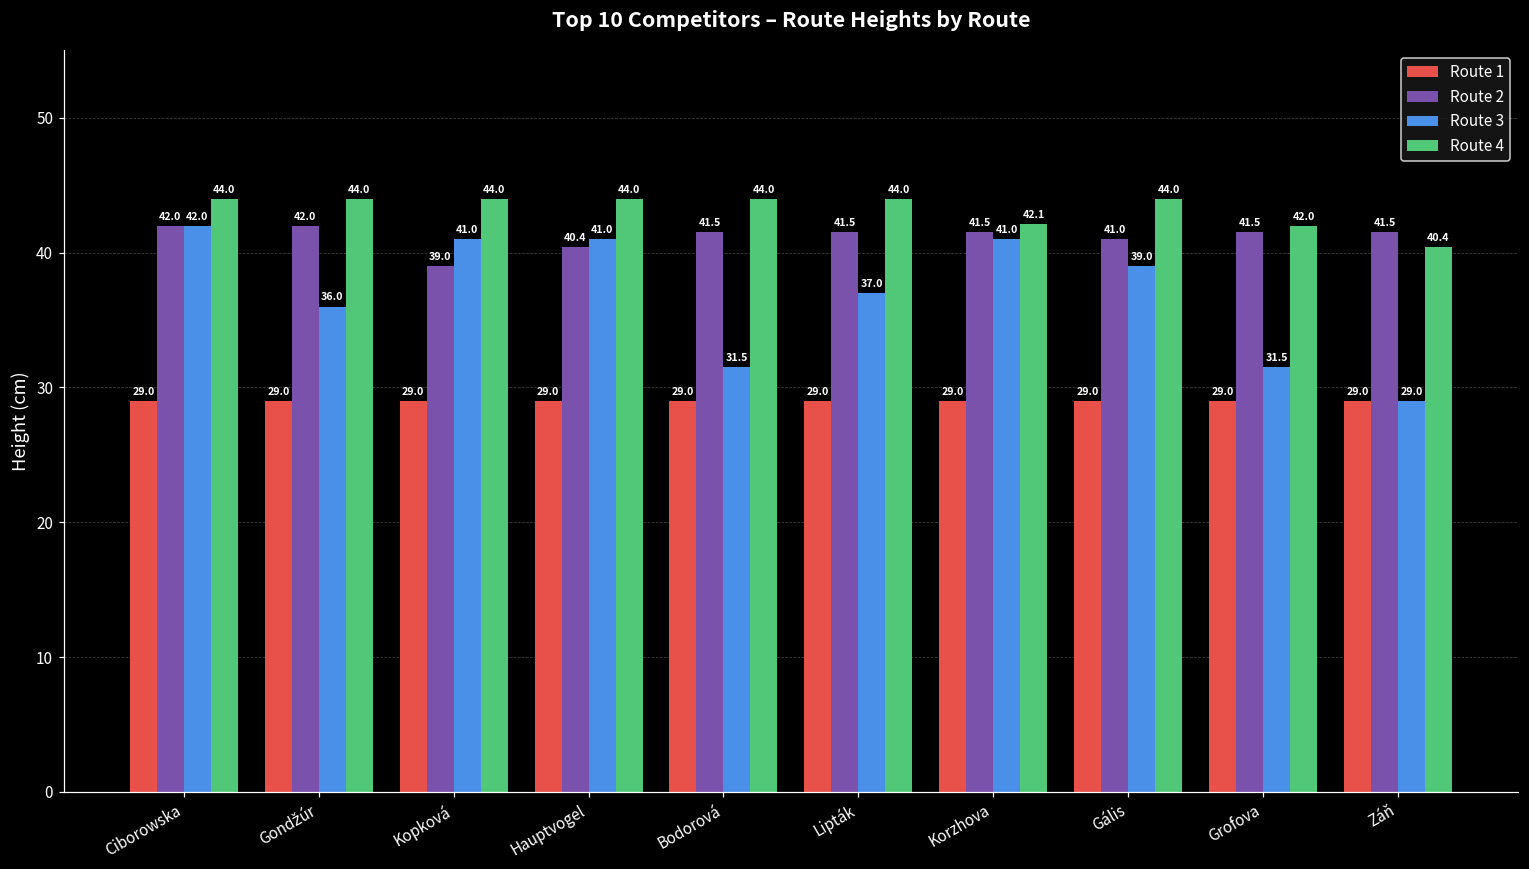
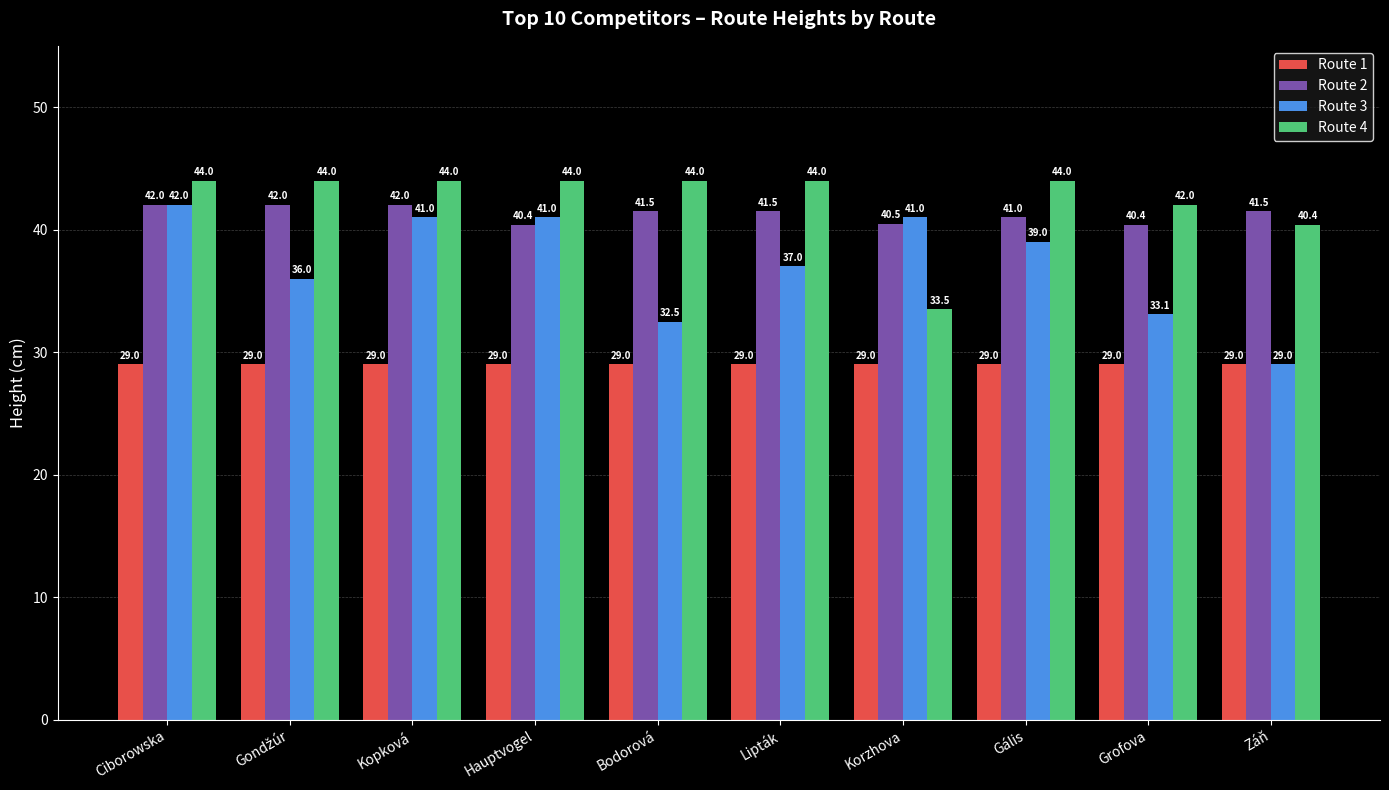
  {
    "Route 1": {
      "Ciborowska": 29.0,
      "Gondžúr": 29.0,
      "Kopková": 29.0,
      "Hauptvogel": 29.0,
      "Bodorová": 29.0,
      "Lipták": 29.0,
      "Korzhova": 29.0,
      "Gális": 29.0,
      "Grofova": 29.0,
      "Záň": 29.0
    },
    "Route 2": {
      "Ciborowska": 42.0,
      "Gondžúr": 42.0,
-     "Kopková": 39.0,
+     "Kopková": 42.0,
      "Hauptvogel": 40.4,
      "Bodorová": 41.5,
      "Lipták": 41.5,
-     "Korzhova": 41.5,
+     "Korzhova": 40.5,
      "Gális": 41.0,
-     "Grofova": 41.5,
+     "Grofova": 40.4,
      "Záň": 41.5
    },
    "Route 3": {
      "Ciborowska": 42.0,
      "Gondžúr": 36.0,
      "Kopková": 41.0,
      "Hauptvogel": 41.0,
-     "Bodorová": 31.5,
+     "Bodorová": 32.5,
      "Lipták": 37.0,
      "Korzhova": 41.0,
      "Gális": 39.0,
-     "Grofova": 31.5,
+     "Grofova": 33.1,
      "Záň": 29.0
    },
    "Route 4": {
      "Ciborowska": 44.0,
      "Gondžúr": 44.0,
      "Kopková": 44.0,
      "Hauptvogel": 44.0,
      "Bodorová": 44.0,
      "Lipták": 44.0,
-     "Korzhova": 42.1,
+     "Korzhova": 33.5,
      "Gális": 44.0,
      "Grofova": 42.0,
      "Záň": 40.4
    }
  }
